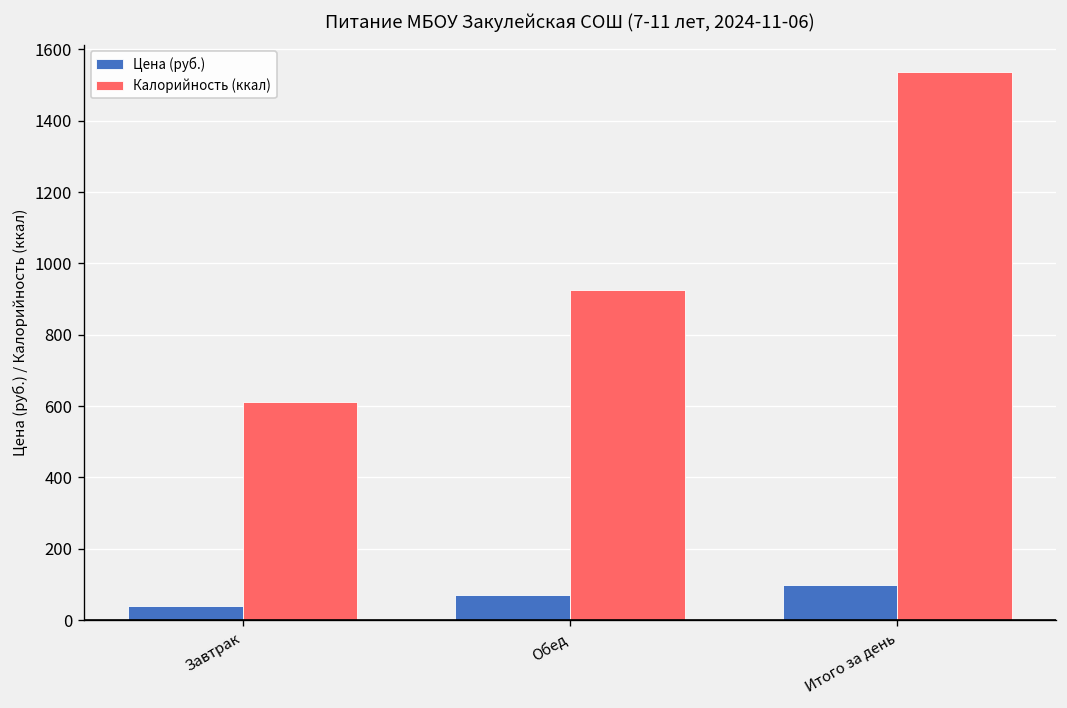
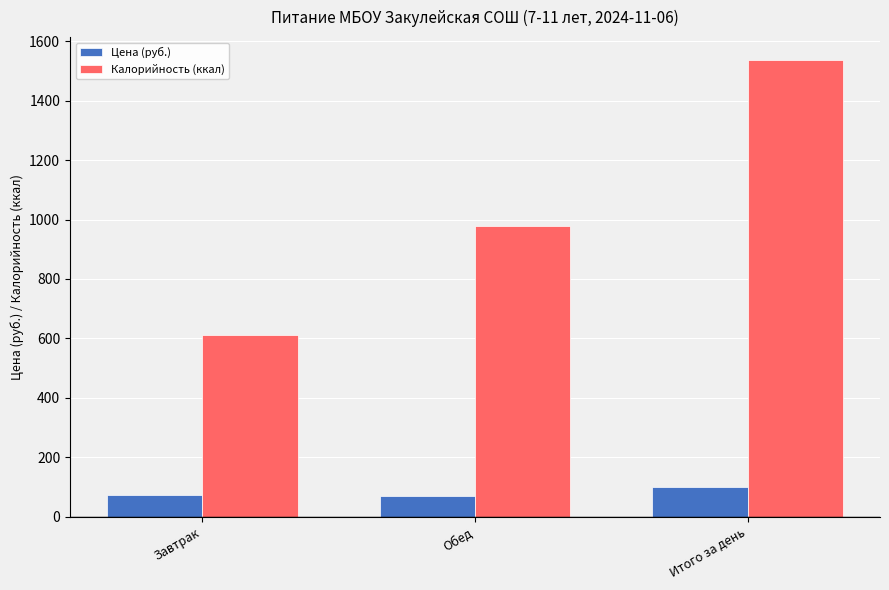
  {
    "Цена (руб.)": {
-     "Завтрак": 40,
+     "Завтрак": 70,
      "Обед": 70,
      "Итого за день": 100
    },
    "Калорийность (ккал)": {
      "Завтрак": 610,
-     "Обед": 930,
+     "Обед": 980,
      "Итого за день": 1540
    }
  }
